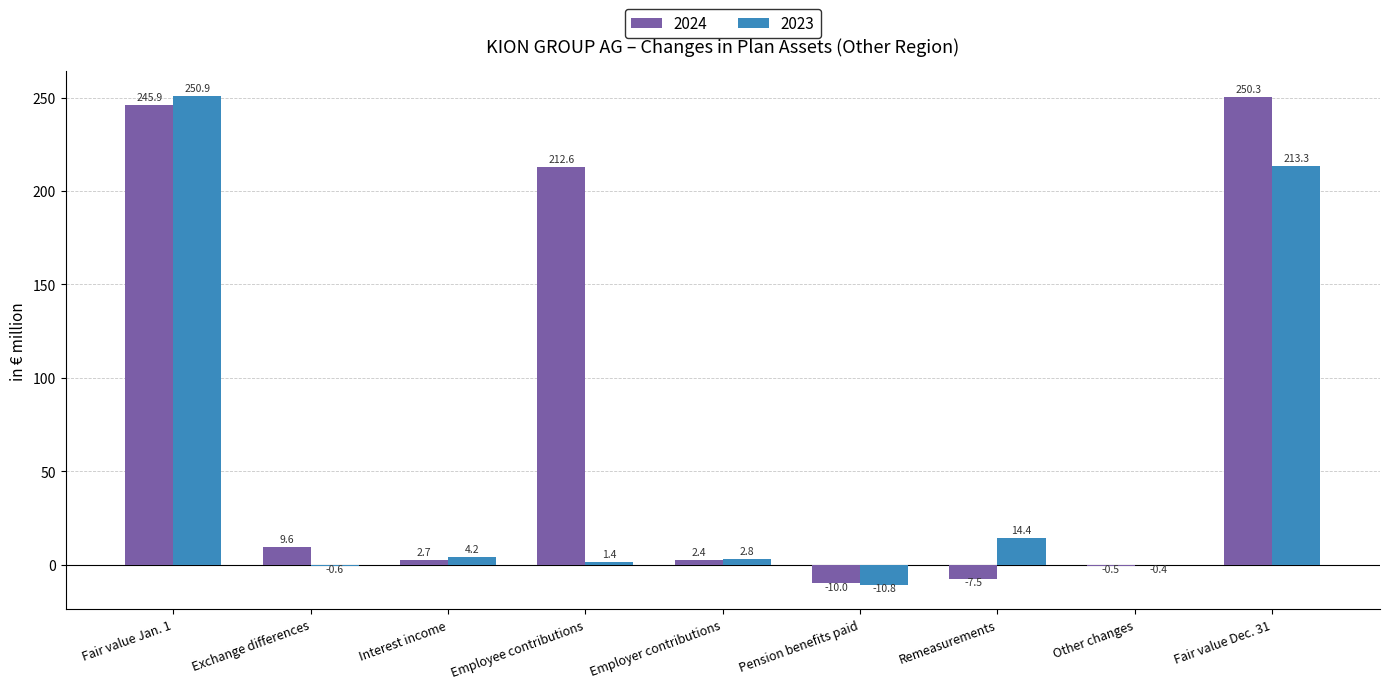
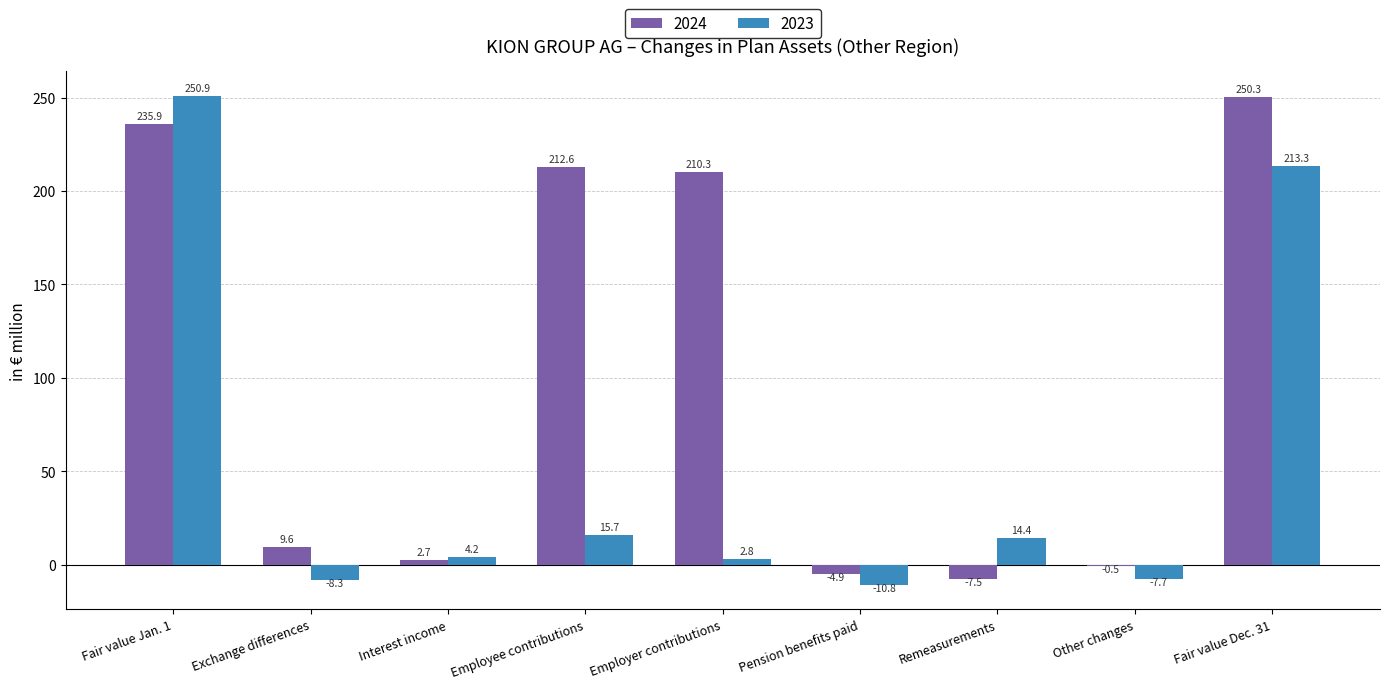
  {
    "2024": {
-     "Fair value Jan. 1": 245.9,
+     "Fair value Jan. 1": 235.9,
      "Exchange differences": 9.6,
      "Interest income": 2.7,
      "Employee contributions": 212.6,
-     "Employer contributions": 2.4,
-     "Pension benefits paid": -10.0,
+     "Employer contributions": 210.3,
+     "Pension benefits paid": -4.9,
      "Remeasurements": -7.5,
      "Other changes": -0.5,
      "Fair value Dec. 31": 250.3
    },
    "2023": {
      "Fair value Jan. 1": 250.9,
-     "Exchange differences": -0.6,
+     "Exchange differences": -8.3,
      "Interest income": 4.2,
-     "Employee contributions": 1.4,
+     "Employee contributions": 15.7,
      "Employer contributions": 2.8,
      "Pension benefits paid": -10.8,
      "Remeasurements": 14.4,
-     "Other changes": -0.4,
+     "Other changes": -7.7,
      "Fair value Dec. 31": 213.3
    }
  }
